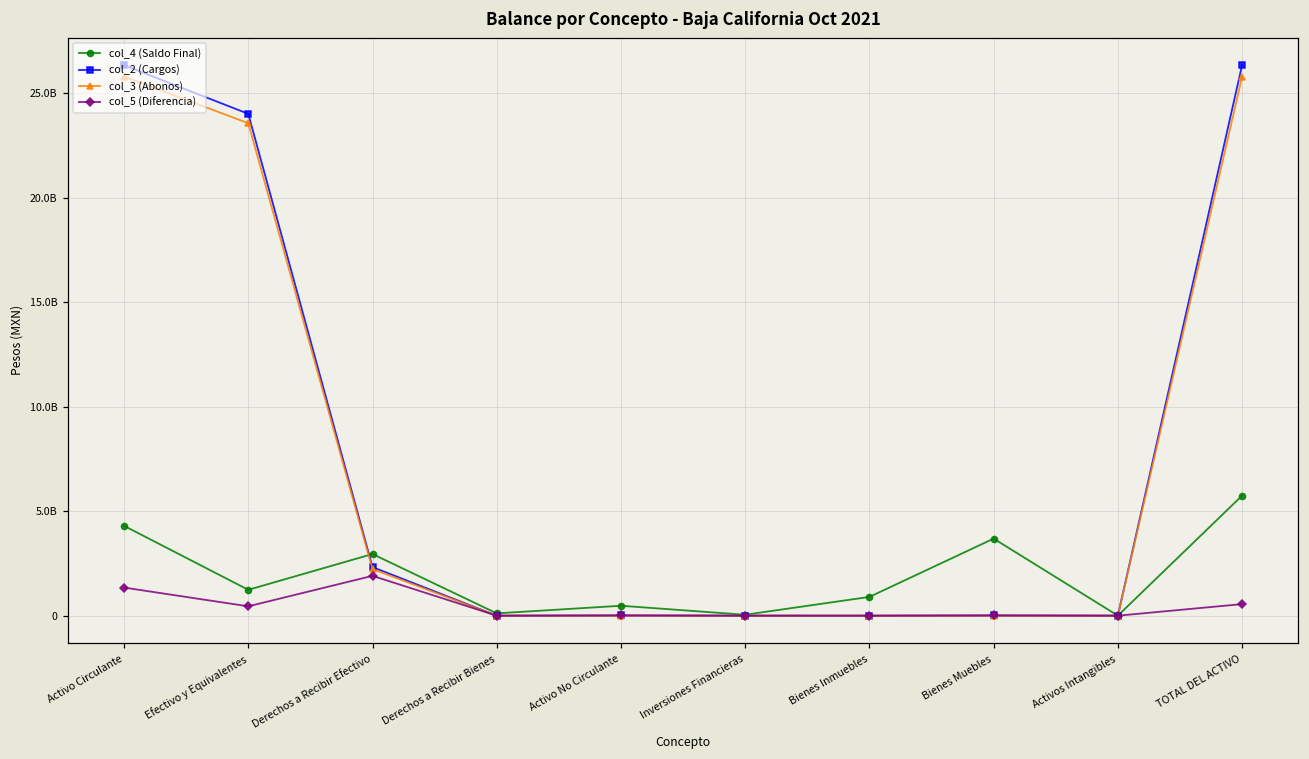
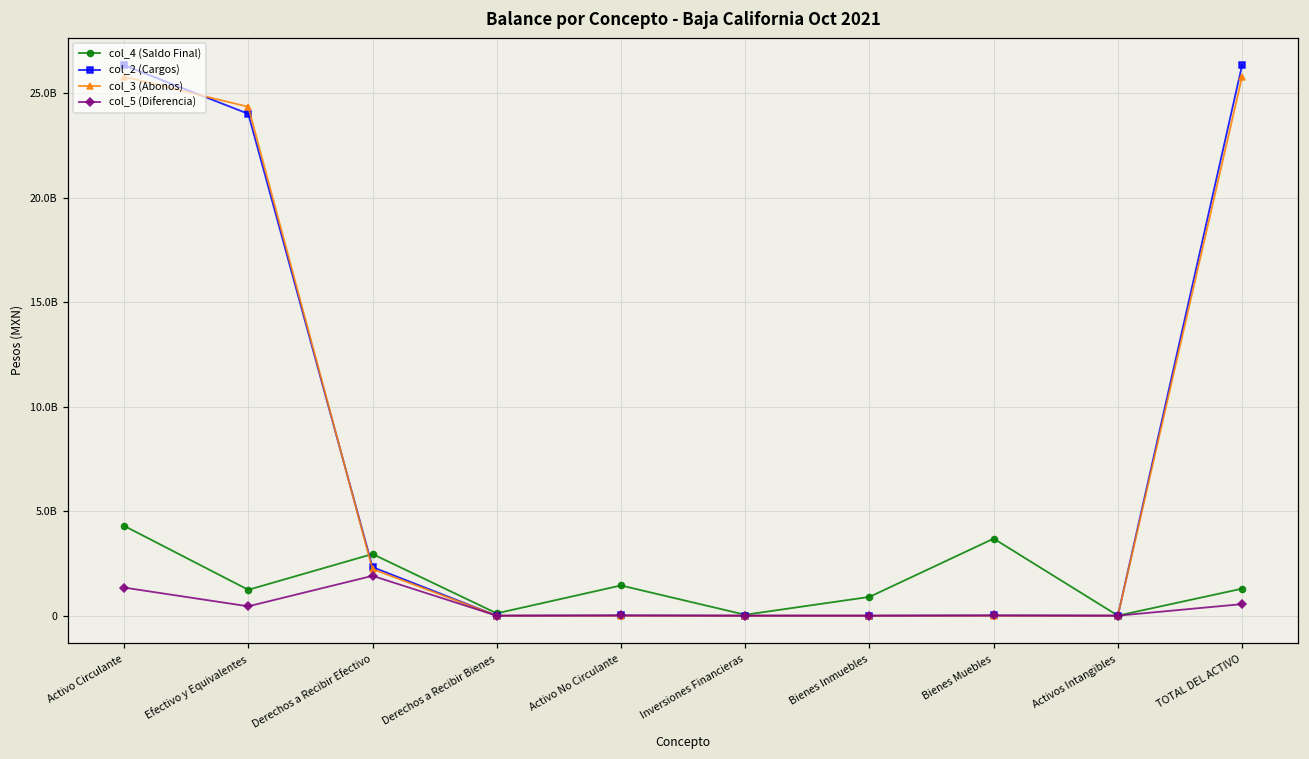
  {
    "col_4 (Saldo Final)": {
      "Activo Circulante": 4300000000,
      "Efectivo y Equivalentes": 1200000000,
      "Derechos a Recibir Efectivo": 2900000000,
-     "Activo No Circulante": 500000000,
+     "Activo No Circulante": 1400000000,
      "Bienes Inmuebles": 900000000,
      "Bienes Muebles": 3700000000,
-     "TOTAL DEL ACTIVO": 5700000000
+     "TOTAL DEL ACTIVO": 1300000000
    },
    "col_2 (Cargos)": {
      "Efectivo y Equivalentes": 24000000000,
      "TOTAL DEL ACTIVO": 26300000000
    },
    "col_3 (Abonos)": {
-     "Efectivo y Equivalentes": 23600000000,
+     "Efectivo y Equivalentes": 24300000000,
      "TOTAL DEL ACTIVO": 25800000000
    },
    "col_5 (Diferencia)": {
      "Activo Circulante": 1300000000,
      "Efectivo y Equivalentes": 400000000,
      "Derechos a Recibir Efectivo": 1900000000,
      "TOTAL DEL ACTIVO": 600000000
    }
  }
